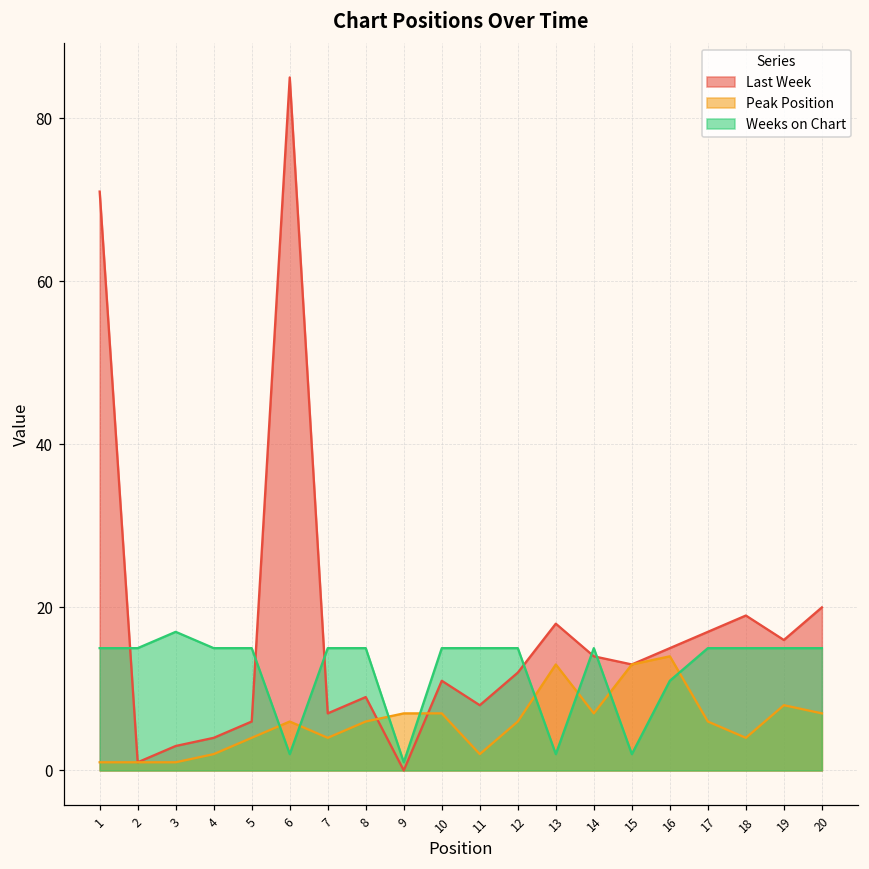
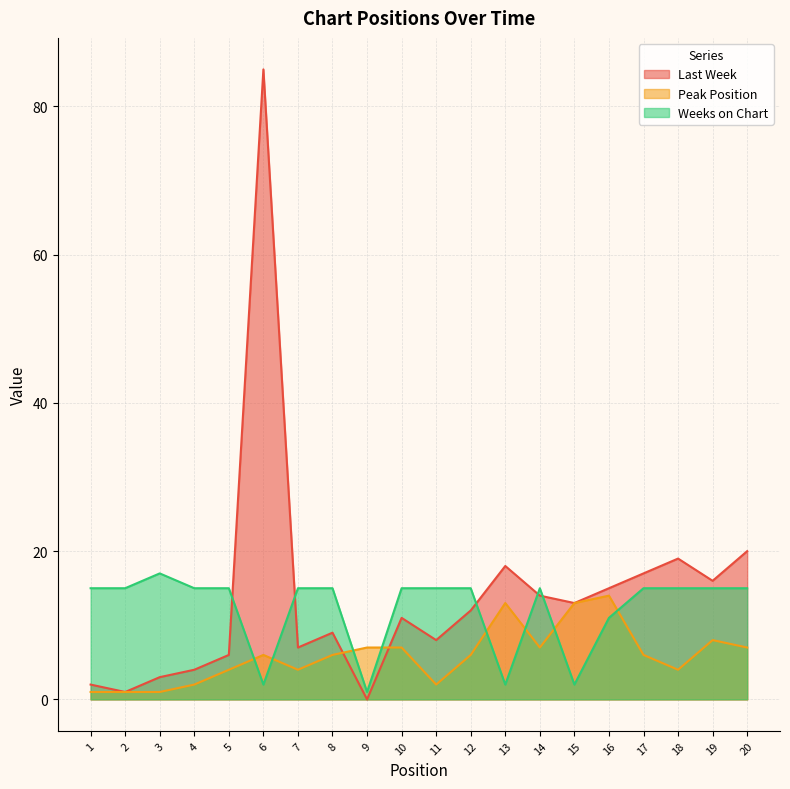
  {
    "Last Week": {
-     "1": 71,
+     "1": 2,
      "3": 3,
      "4": 4,
      "5": 6,
      "6": 85,
      "7": 7,
      "8": 9,
      "9": 0,
      "10": 11,
      "11": 8,
      "12": 12,
      "13": 18,
      "14": 14,
      "16": 15,
      "17": 17,
      "18": 19,
      "19": 16,
      "20": 20
    },
    "Peak Position": {
      "1": 1,
      "3": 1,
      "4": 2,
      "5": 4,
      "6": 6,
      "7": 4,
      "8": 6,
      "9": 7,
      "10": 7,
      "11": 2,
      "12": 6,
      "13": 13,
      "14": 7,
      "16": 14,
      "17": 6,
      "18": 4,
      "19": 8,
      "20": 7
    },
    "Weeks on Chart": {
      "1": 15,
      "2": 15,
      "3": 17,
      "4": 15,
      "5": 15,
      "6": 2,
      "7": 15,
      "8": 15,
      "9": 1,
      "10": 15,
      "11": 15,
      "12": 15,
      "13": 2,
      "14": 15,
      "15": 2,
      "16": 11,
      "17": 15,
      "18": 15,
      "19": 15,
      "20": 15
    }
  }
